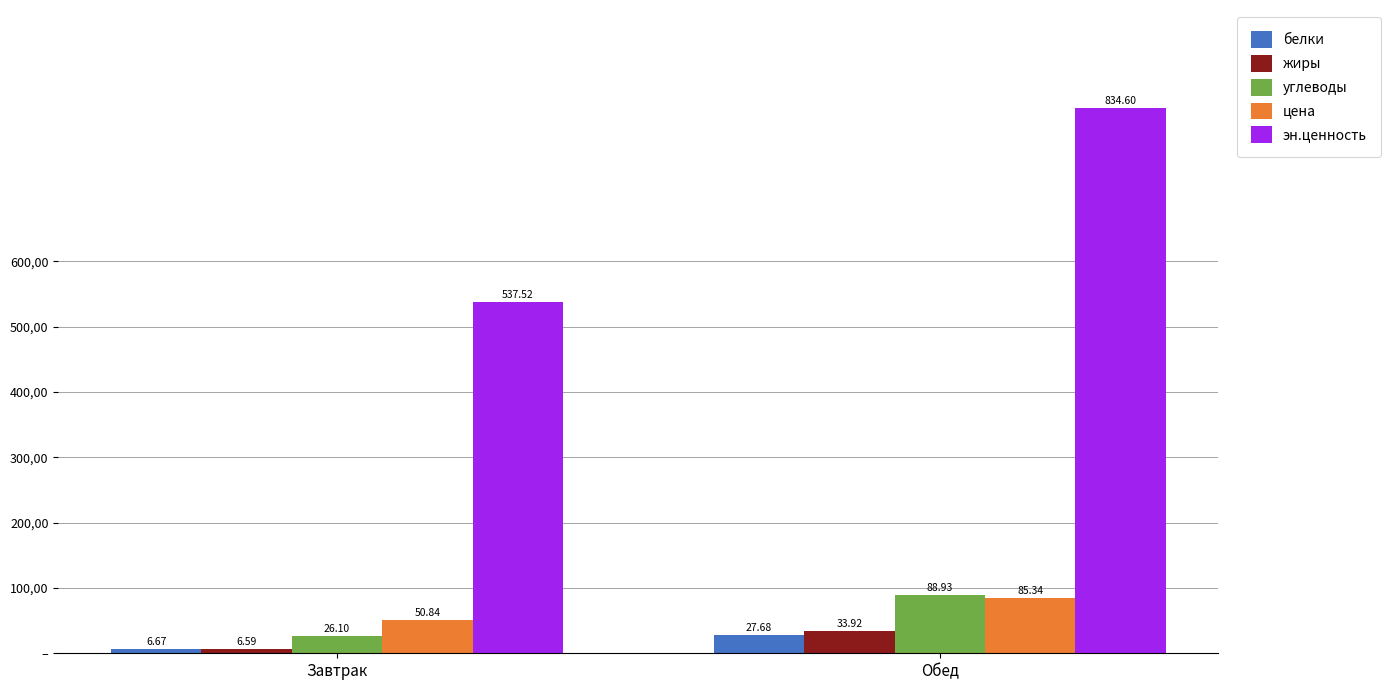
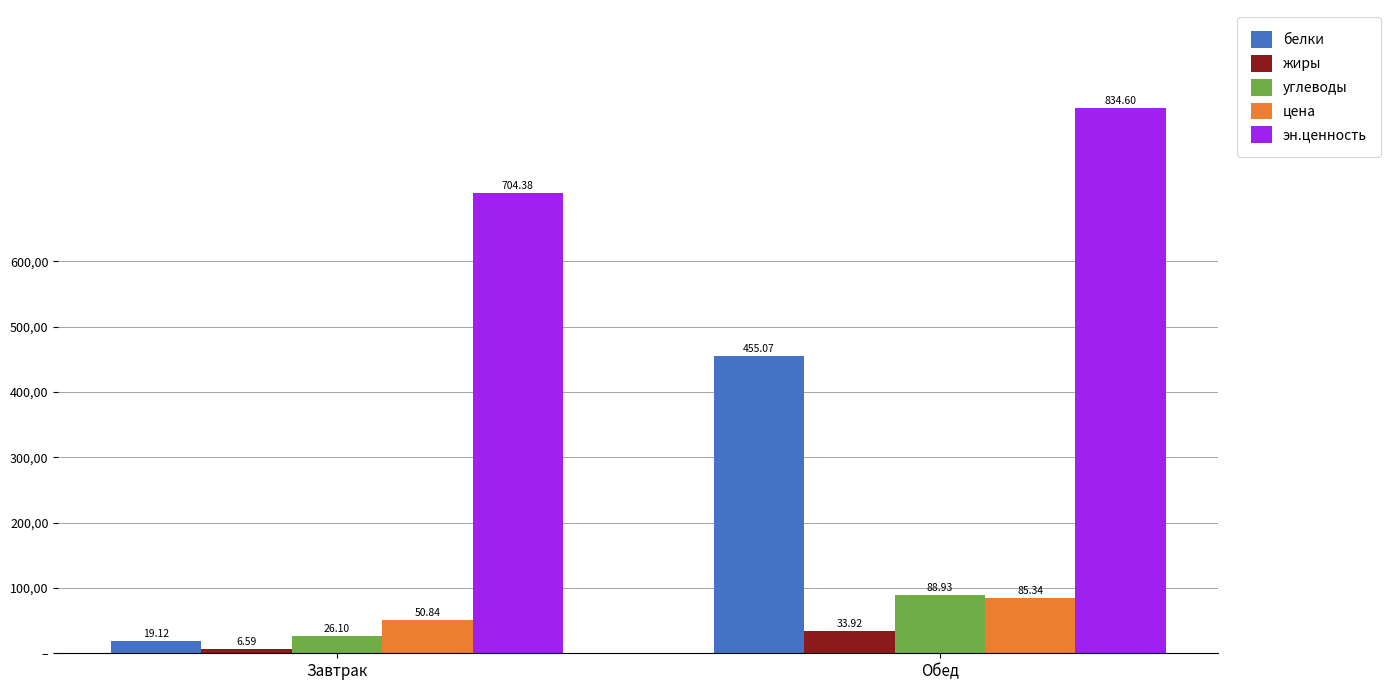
  {
    "белки": {
-     "Завтрак": 6.67,
-     "Обед": 27.68
+     "Завтрак": 19.12,
+     "Обед": 455.07
    },
    "жиры": {
      "Завтрак": 6.59,
      "Обед": 33.92
    },
    "углеводы": {
      "Завтрак": 26.10,
      "Обед": 88.93
    },
    "цена": {
      "Завтрак": 50.84,
      "Обед": 85.34
    },
    "эн.ценность": {
-     "Завтрак": 537.52,
+     "Завтрак": 704.38,
      "Обед": 834.60
    }
  }
